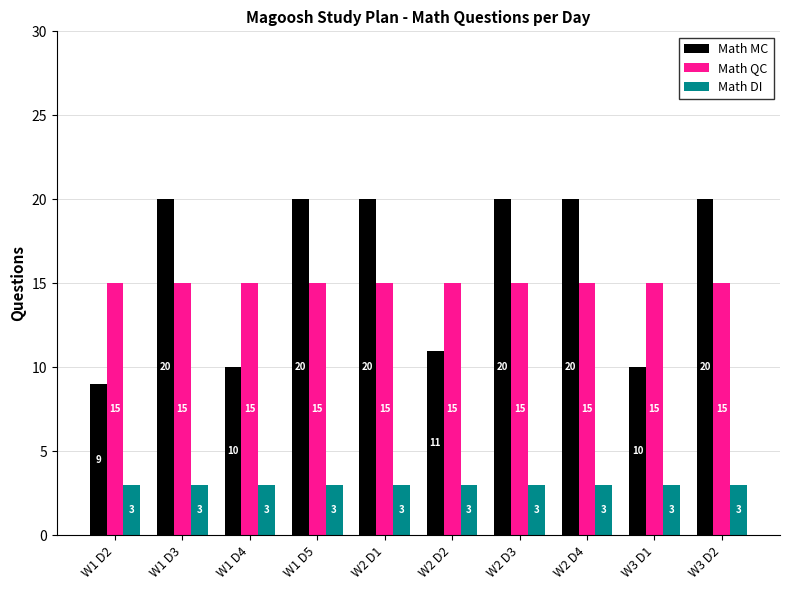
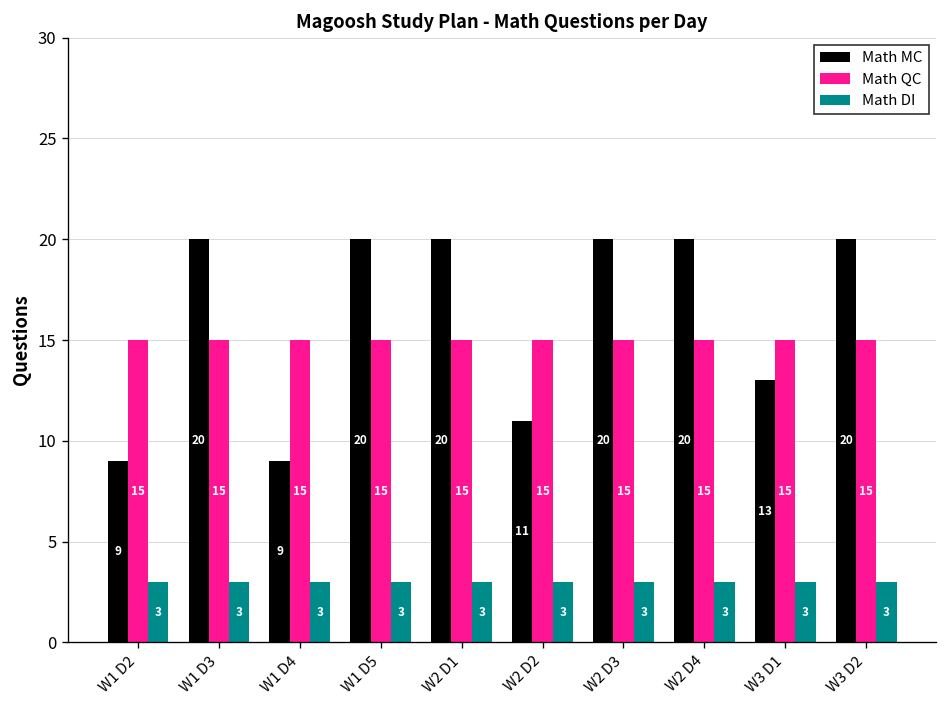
  {
    "Math MC": {
      "W1 D2": 9,
      "W1 D3": 20,
-     "W1 D4": 10,
+     "W1 D4": 9,
      "W1 D5": 20,
      "W2 D1": 20,
      "W2 D2": 11,
      "W2 D3": 20,
      "W2 D4": 20,
-     "W3 D1": 10,
+     "W3 D1": 13,
      "W3 D2": 20
    },
    "Math QC": {
      "W1 D2": 15,
      "W1 D3": 15,
      "W1 D4": 15,
      "W1 D5": 15,
      "W2 D1": 15,
      "W2 D2": 15,
      "W2 D3": 15,
      "W2 D4": 15,
      "W3 D1": 15,
      "W3 D2": 15
    },
    "Math DI": {
      "W1 D2": 3,
      "W1 D3": 3,
      "W1 D4": 3,
      "W1 D5": 3,
      "W2 D1": 3,
      "W2 D2": 3,
      "W2 D3": 3,
      "W2 D4": 3,
      "W3 D1": 3,
      "W3 D2": 3
    }
  }
